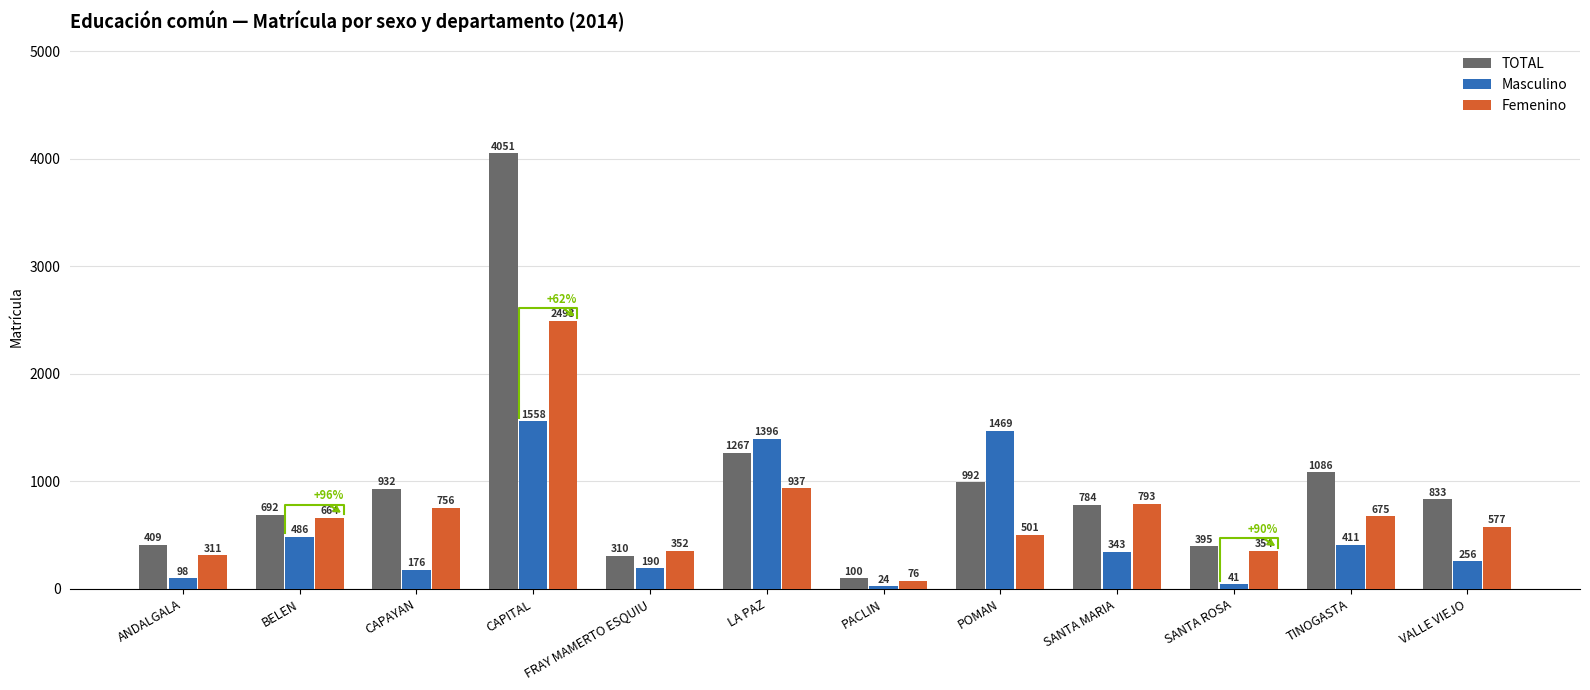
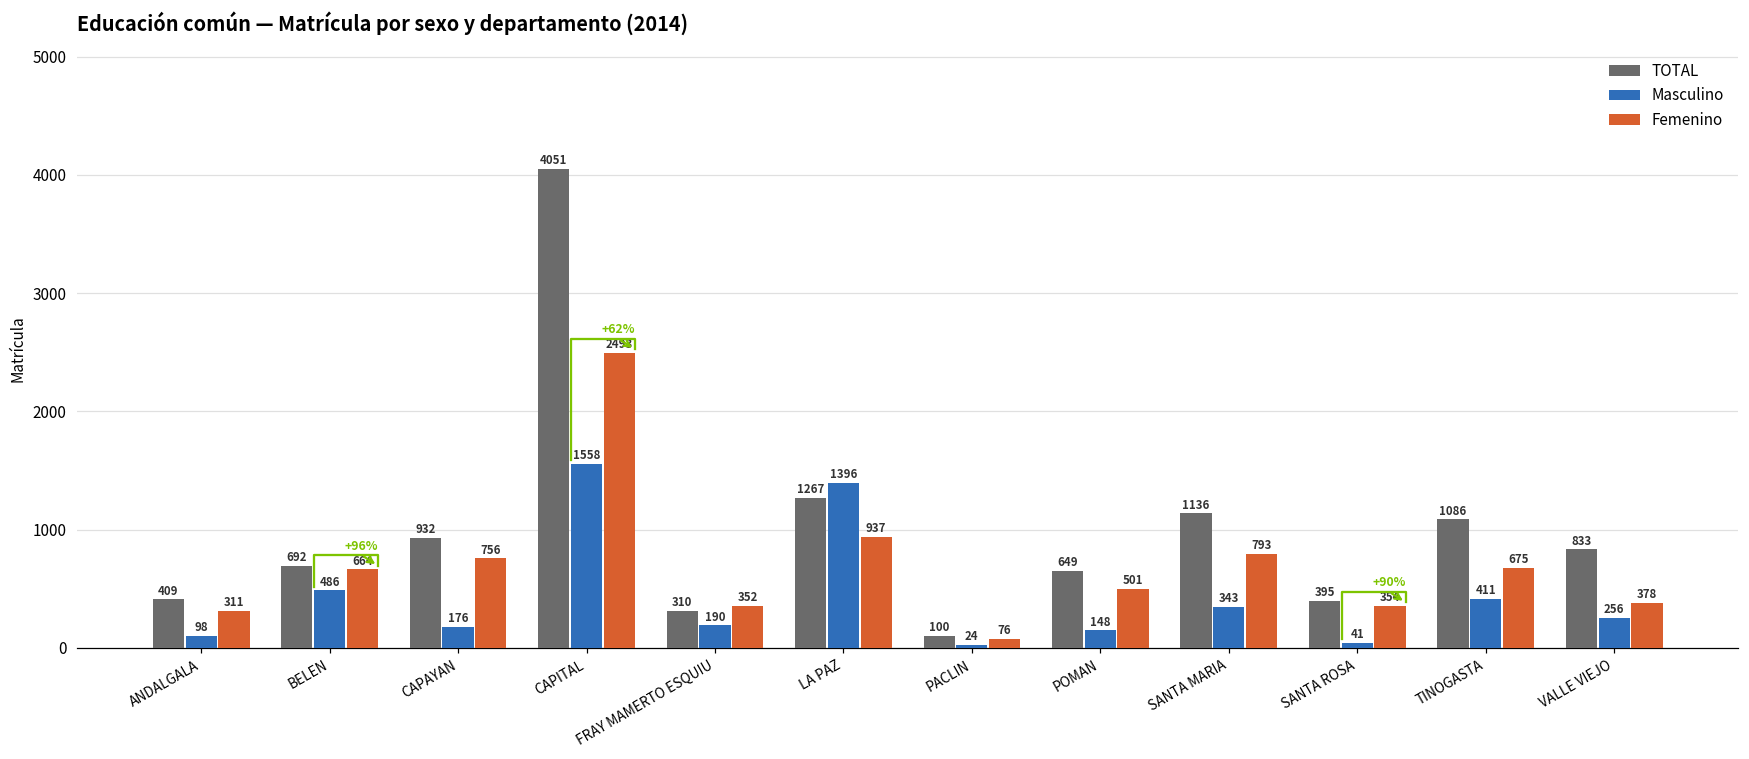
  {
    "TOTAL": {
      "ANDALGALA": 409,
      "BELEN": 692,
      "CAPAYAN": 932,
      "CAPITAL": 4051,
      "FRAY MAMERTO ESQUIU": 310,
      "LA PAZ": 1267,
      "PACLIN": 100,
-     "POMAN": 992,
-     "SANTA MARIA": 784,
+     "POMAN": 649,
+     "SANTA MARIA": 1136,
      "SANTA ROSA": 395,
      "TINOGASTA": 1086,
      "VALLE VIEJO": 833
    },
    "Masculino": {
      "ANDALGALA": 98,
      "BELEN": 486,
      "CAPAYAN": 176,
      "FRAY MAMERTO ESQUIU": 190,
      "LA PAZ": 1396,
      "PACLIN": 24,
-     "POMAN": 1469,
+     "POMAN": 148,
      "SANTA MARIA": 343,
      "SANTA ROSA": 41,
      "TINOGASTA": 411,
      "VALLE VIEJO": 256
    },
    "Femenino": {
      "ANDALGALA": 311,
      "CAPAYAN": 756,
      "FRAY MAMERTO ESQUIU": 352,
      "LA PAZ": 937,
      "PACLIN": 76,
      "POMAN": 501,
      "SANTA MARIA": 793,
      "TINOGASTA": 675,
-     "VALLE VIEJO": 577
+     "VALLE VIEJO": 378
    }
  }
